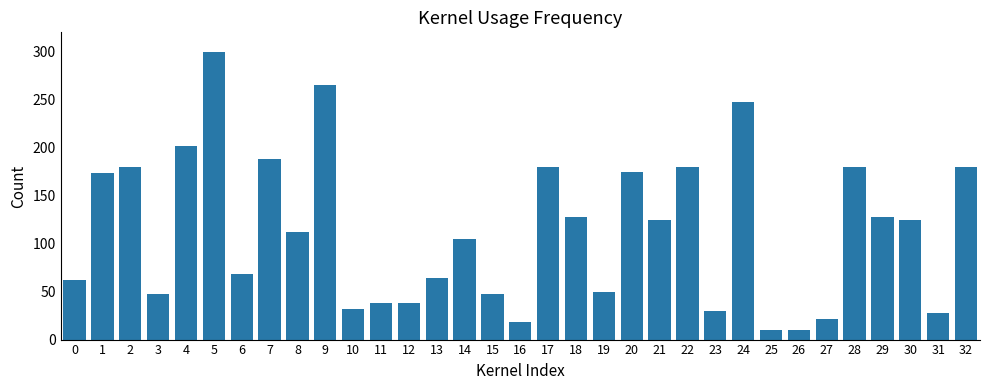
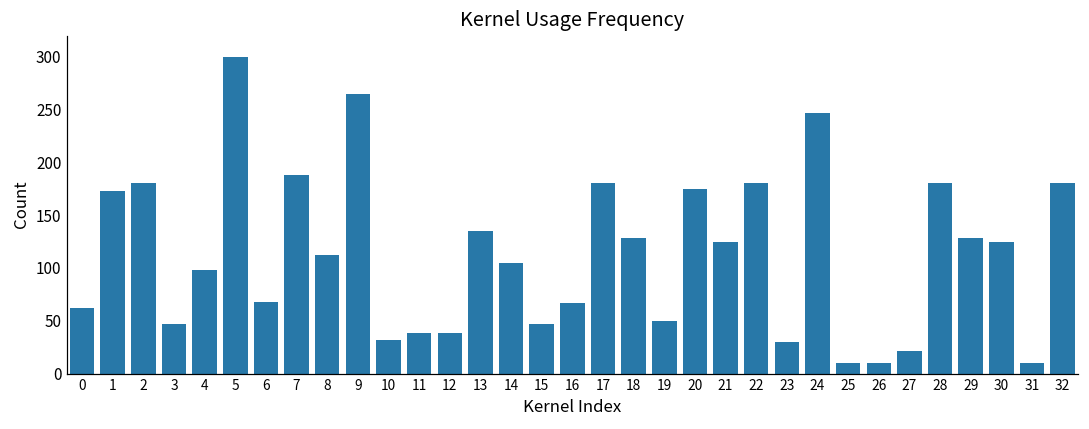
  {
    "0": 60,
    "1": 170,
    "2": 180,
    "3": 50,
-   "4": 200,
+   "4": 100,
    "5": 300,
    "6": 70,
    "7": 190,
    "8": 110,
    "9": 270,
    "10": 30,
    "11": 40,
    "12": 40,
-   "13": 60,
+   "13": 140,
    "14": 110,
    "15": 50,
-   "16": 20,
+   "16": 70,
    "17": 180,
    "18": 130,
    "19": 50,
    "20": 180,
    "21": 130,
    "22": 180,
    "23": 30,
    "24": 250,
    "25": 10,
    "26": 10,
    "27": 20,
    "28": 180,
    "29": 130,
    "30": 130,
-   "31": 30,
+   "31": 10,
    "32": 180
  }
